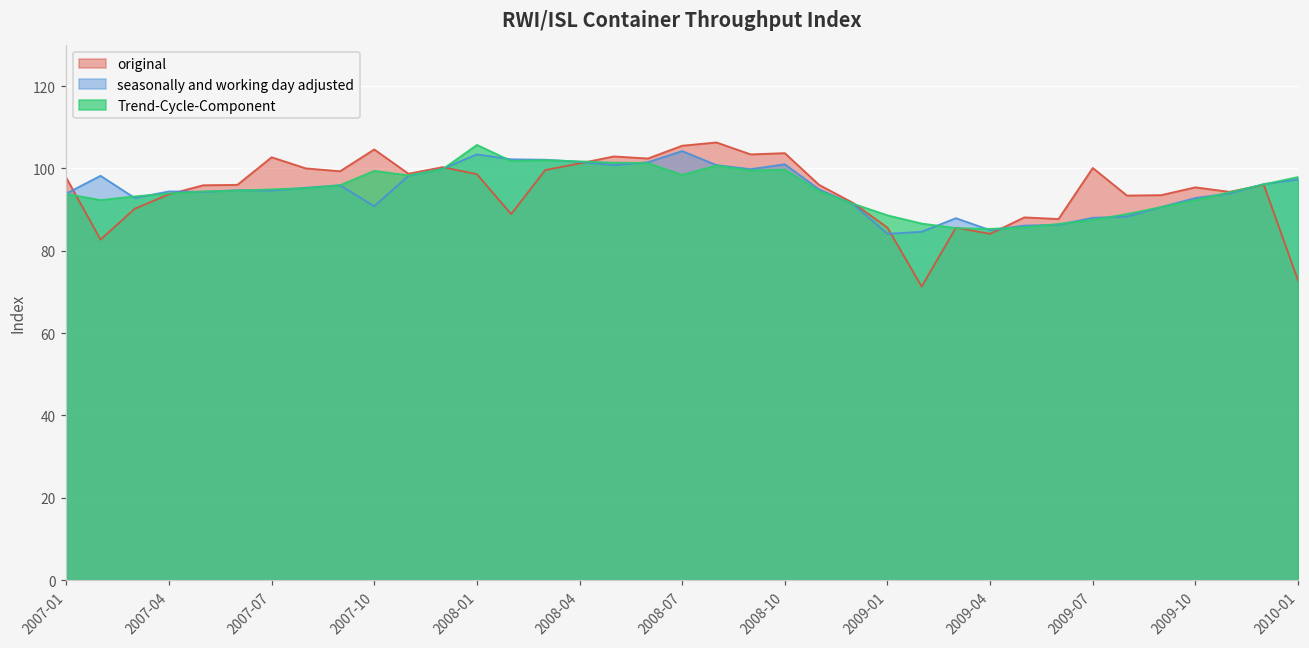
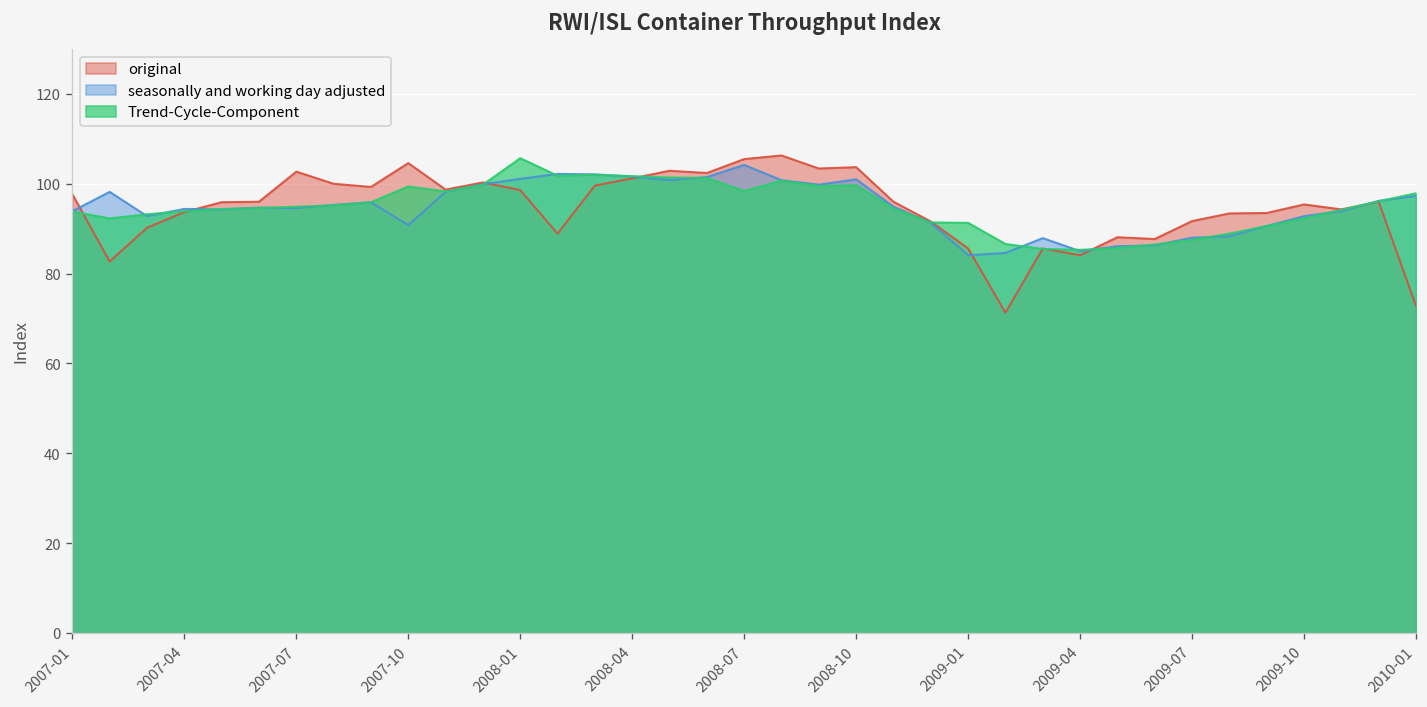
  {
    "original": {
      "2007-01": 98,
      "2007-07": 103,
      "2007-10": 105,
      "2008-01": 99,
      "2008-07": 106,
      "2008-10": 104,
      "2009-01": 86,
      "2009-04": 84,
-     "2009-07": 100,
+     "2009-07": 92,
      "2009-10": 95,
      "2010-01": 73
    },
    "seasonally and working day adjusted": {
      "2007-10": 91,
-     "2008-01": 103,
+     "2008-01": 101,
      "2008-07": 104,
      "2008-10": 101,
      "2009-01": 84
    },
    "Trend-Cycle-Component": {
      "2007-10": 99,
      "2008-01": 106,
      "2008-07": 98,
      "2008-10": 100,
-     "2009-01": 89
+     "2009-01": 91
    }
  }
